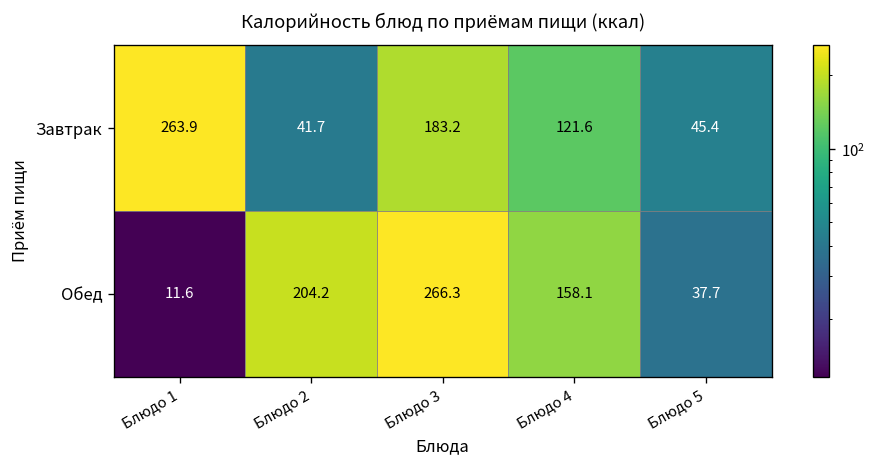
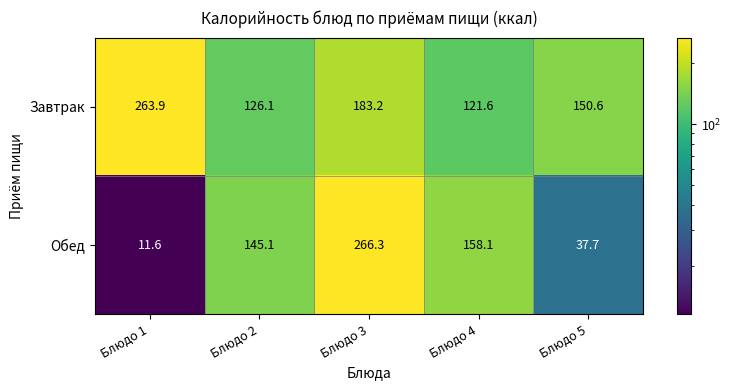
  {
    "Завтрак": {
      "Блюдо 1": 263.9,
-     "Блюдо 2": 41.7,
+     "Блюдо 2": 126.1,
      "Блюдо 3": 183.2,
      "Блюдо 4": 121.6,
-     "Блюдо 5": 45.4
+     "Блюдо 5": 150.6
    },
    "Обед": {
      "Блюдо 1": 11.6,
-     "Блюдо 2": 204.2,
+     "Блюдо 2": 145.1,
      "Блюдо 3": 266.3,
      "Блюдо 4": 158.1,
      "Блюдо 5": 37.7
    }
  }
